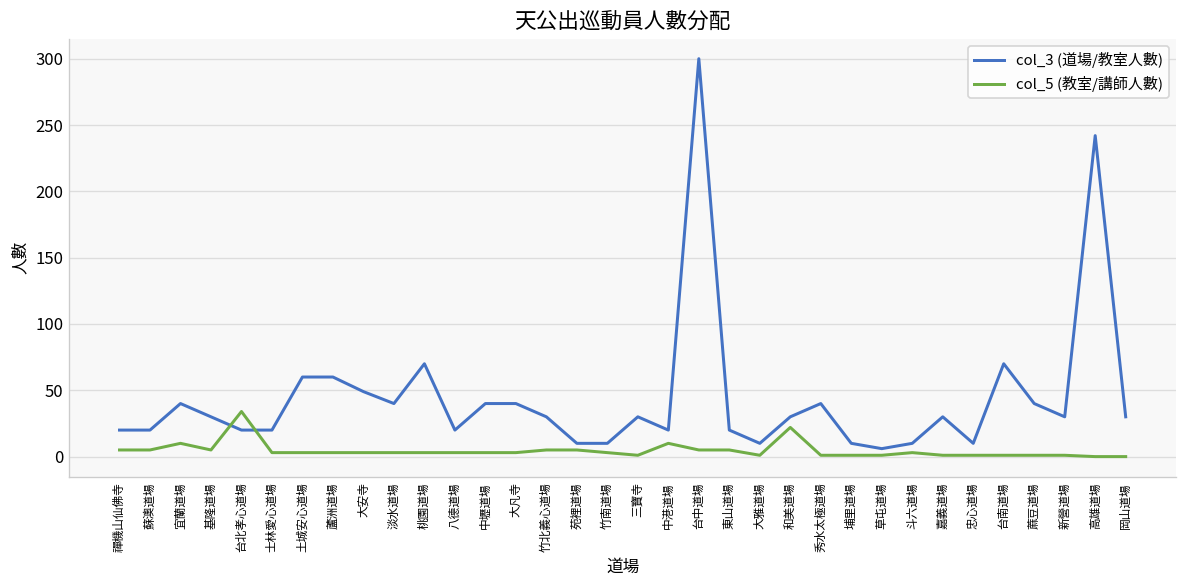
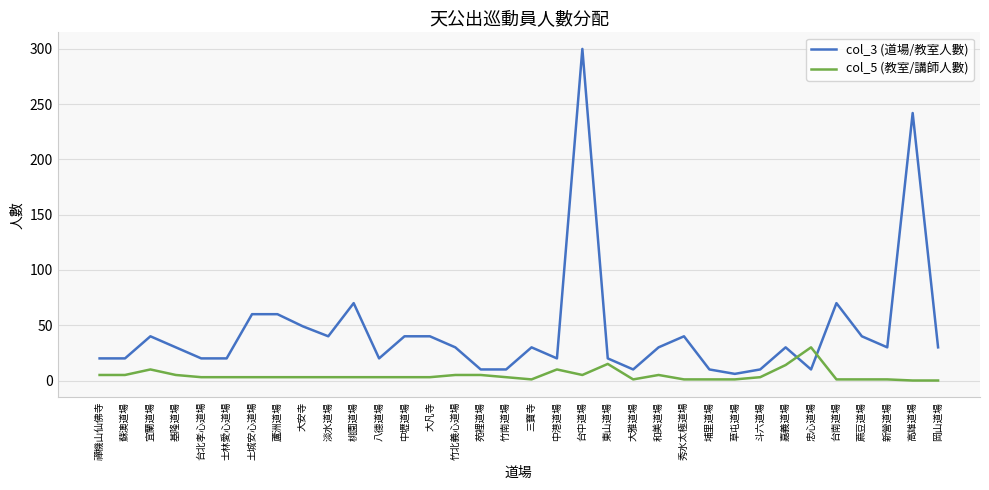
  {
    "col_3 (道場/教室人數)": {
      "禪機山仙佛寺": 20,
      "蘇澳道場": 20,
      "宜蘭道場": 40,
      "基隆道場": 30,
      "台北孝心道場": 20,
      "士林愛心道場": 20,
      "土城安心道場": 60,
      "蘆洲道場": 60,
      "大安寺": 49,
      "淡水道場": 40,
      "桃園道場": 70,
      "八德道場": 20,
      "中壢道場": 40,
      "大凡寺": 40,
      "竹北義心道場": 30,
      "苑裡道場": 10,
      "竹南道場": 10,
      "三寶寺": 30,
      "中港道場": 20,
      "台中道場": 300,
      "東山道場": 20,
      "大雅道場": 10,
      "和美道場": 30,
      "秀水太極道場": 40,
      "埔里道場": 10,
      "草屯道場": 6,
      "斗六道場": 10,
      "嘉義道場": 30,
      "忠心道場": 10,
      "台南道場": 70,
      "蔴豆道場": 40,
      "新營道場": 30,
      "高雄道場": 242,
      "岡山道場": 30
    },
    "col_5 (教室/講師人數)": {
      "禪機山仙佛寺": 5,
      "蘇澳道場": 5,
      "宜蘭道場": 10,
      "基隆道場": 5,
-     "台北孝心道場": 34,
+     "台北孝心道場": 3,
      "士林愛心道場": 3,
      "土城安心道場": 3,
      "蘆洲道場": 3,
      "大安寺": 3,
      "淡水道場": 3,
      "桃園道場": 3,
      "八德道場": 3,
      "中壢道場": 3,
      "大凡寺": 3,
      "竹北義心道場": 5,
      "苑裡道場": 5,
      "竹南道場": 3,
      "三寶寺": 1,
      "中港道場": 10,
      "台中道場": 5,
-     "東山道場": 5,
+     "東山道場": 15,
      "大雅道場": 1,
-     "和美道場": 22,
+     "和美道場": 5,
      "秀水太極道場": 1,
      "埔里道場": 1,
      "草屯道場": 1,
      "斗六道場": 3,
-     "嘉義道場": 1,
-     "忠心道場": 1,
+     "嘉義道場": 14,
+     "忠心道場": 30,
      "台南道場": 1,
      "蔴豆道場": 1,
      "新營道場": 1,
      "高雄道場": 0,
      "岡山道場": 0
    }
  }
